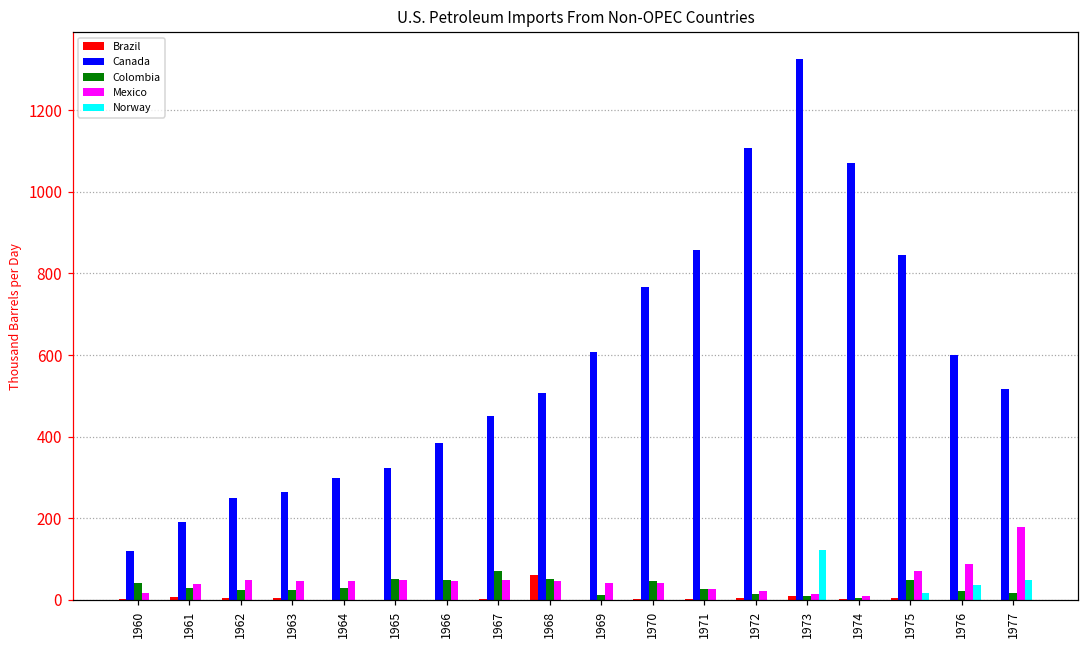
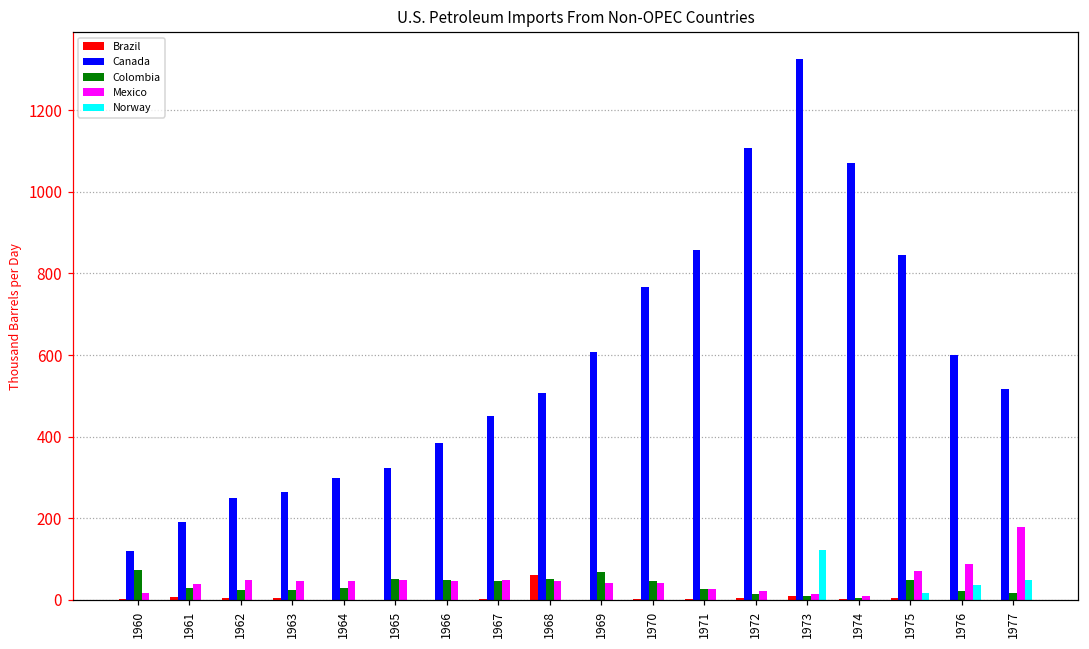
  {
    "Brazil": {
      "1965": 0,
      "1966": 0,
      "1968": 60,
      "1969": 0,
      "1973": 10,
      "1976": 0,
      "1977": 0
    },
    "Canada": {
      "1960": 120,
      "1961": 190,
      "1962": 250,
      "1963": 270,
      "1964": 300,
      "1965": 320,
      "1966": 380,
      "1967": 450,
      "1968": 510,
      "1969": 610,
      "1970": 770,
      "1971": 860,
      "1972": 1110,
      "1973": 1320,
      "1974": 1070,
      "1975": 850,
      "1976": 600,
      "1977": 520
    },
    "Colombia": {
-     "1960": 40,
+     "1960": 70,
      "1961": 30,
      "1962": 20,
      "1963": 20,
      "1964": 30,
      "1965": 50,
      "1966": 50,
-     "1967": 70,
+     "1967": 50,
      "1968": 50,
-     "1969": 10,
+     "1969": 70,
      "1970": 50,
      "1971": 30,
      "1972": 20,
      "1973": 10,
      "1975": 50,
      "1976": 20,
      "1977": 20
    },
    "Mexico": {
      "1960": 20,
      "1961": 40,
      "1962": 50,
      "1963": 50,
      "1964": 50,
      "1965": 50,
      "1966": 50,
      "1967": 50,
      "1968": 50,
      "1969": 40,
      "1970": 40,
      "1971": 30,
      "1972": 20,
      "1973": 20,
      "1974": 10,
      "1975": 70,
      "1976": 90,
      "1977": 180
    },
    "Norway": {
      "1960": 0,
      "1961": 0,
      "1962": 0,
      "1963": 0,
      "1964": 0,
      "1965": 0,
      "1966": 0,
      "1967": 0,
      "1968": 0,
      "1969": 0,
      "1970": 0,
      "1972": 0,
      "1973": 120,
      "1975": 20,
      "1976": 40,
      "1977": 50
    }
  }
